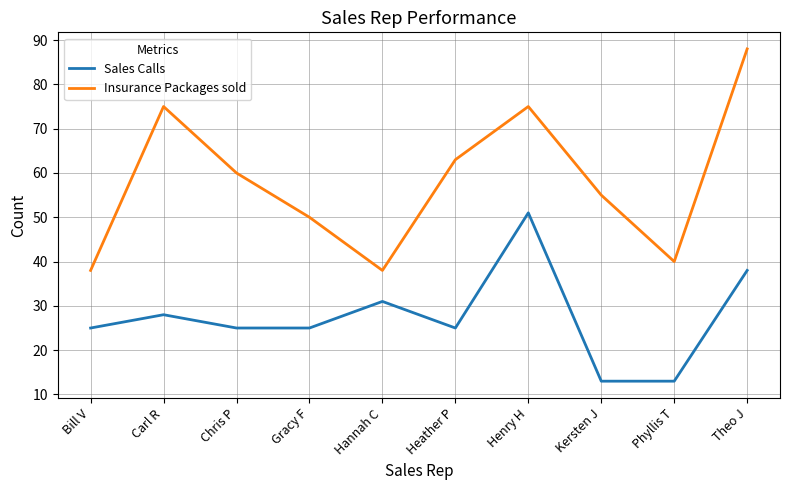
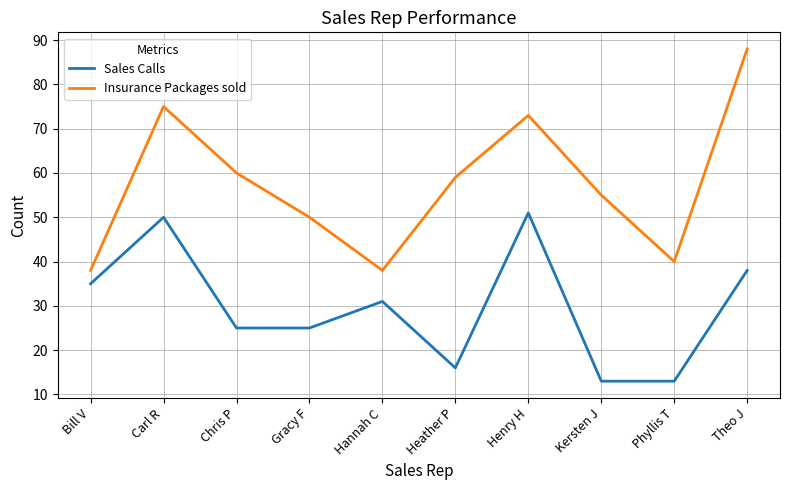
  {
    "Sales Calls": {
-     "Bill V": 25,
-     "Carl R": 28,
+     "Bill V": 35,
+     "Carl R": 50,
      "Chris P": 25,
      "Gracy F": 25,
      "Hannah C": 31,
-     "Heather P": 25,
+     "Heather P": 16,
      "Henry H": 51,
      "Kersten J": 13,
      "Phyllis T": 13,
      "Theo J": 38
    },
    "Insurance Packages sold": {
      "Bill V": 38,
      "Carl R": 75,
      "Chris P": 60,
      "Gracy F": 50,
      "Hannah C": 38,
-     "Heather P": 63,
-     "Henry H": 75,
+     "Heather P": 59,
+     "Henry H": 73,
      "Kersten J": 55,
      "Phyllis T": 40,
      "Theo J": 88
    }
  }
